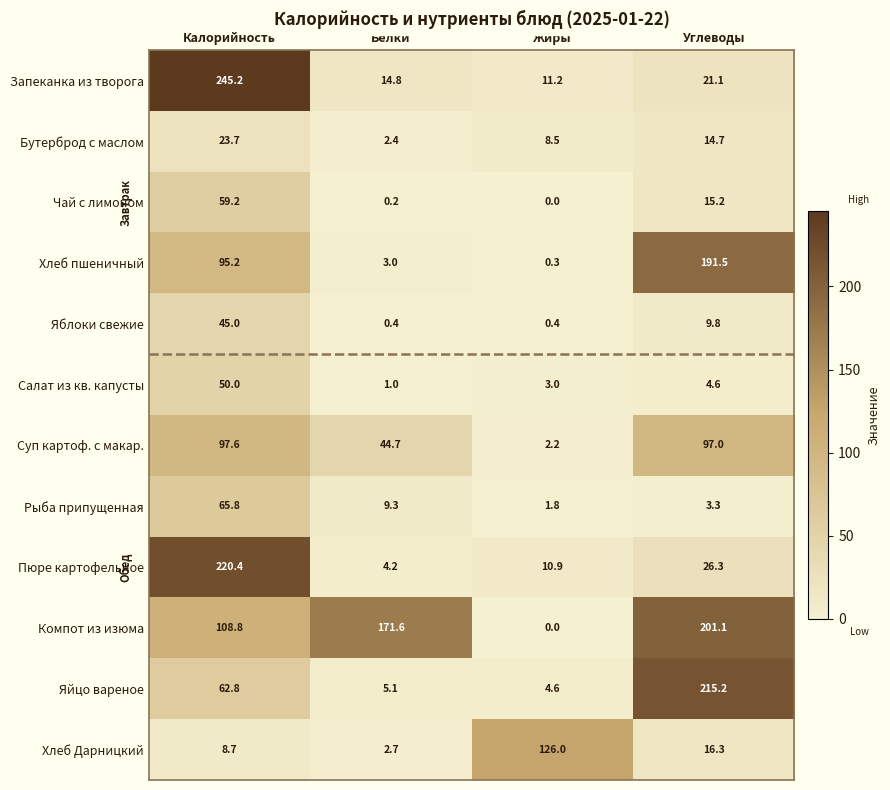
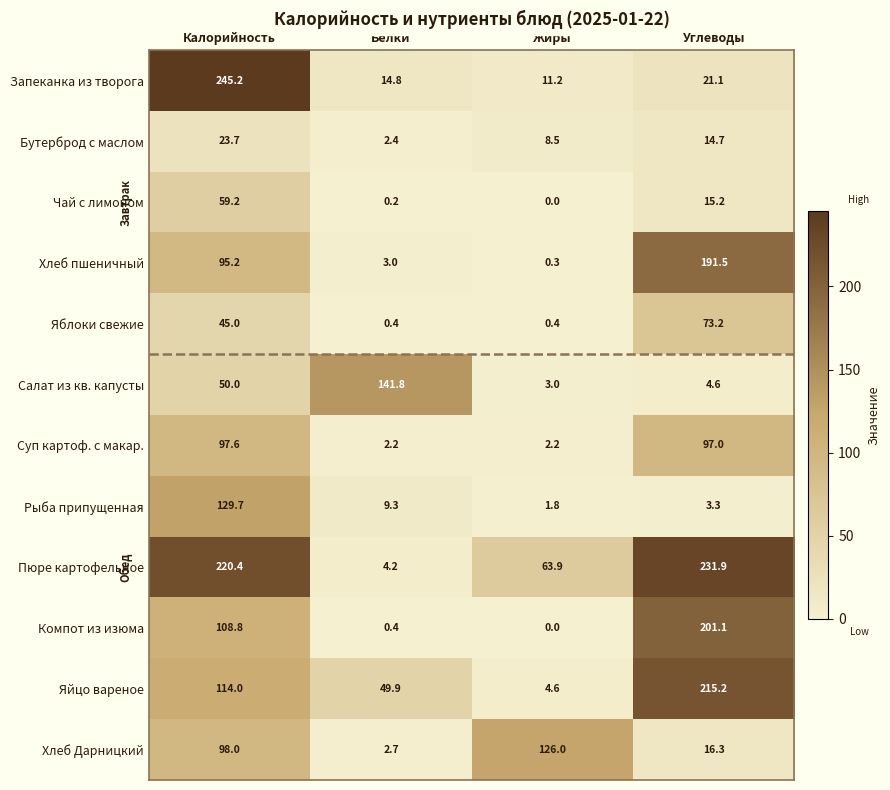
  {
    "Запеканка из творога": {
      "Калорийность": 245.2,
      "Белки": 14.8,
      "Жиры": 11.2,
      "Углеводы": 21.1
    },
    "Бутерброд с маслом": {
      "Калорийность": 23.7,
      "Белки": 2.4,
      "Жиры": 8.5,
      "Углеводы": 14.7
    },
    "Чай с лимоном": {
      "Калорийность": 59.2,
      "Белки": 0.2,
      "Жиры": 0.0,
      "Углеводы": 15.2
    },
    "Хлеб пшеничный": {
      "Калорийность": 95.2,
      "Белки": 3.0,
      "Жиры": 0.3,
      "Углеводы": 191.5
    },
    "Яблоки свежие": {
      "Калорийность": 45.0,
      "Белки": 0.4,
      "Жиры": 0.4,
-     "Углеводы": 9.8
+     "Углеводы": 73.2
    },
    "Салат из кв. капусты": {
      "Калорийность": 50.0,
-     "Белки": 1.0,
+     "Белки": 141.8,
      "Жиры": 3.0,
      "Углеводы": 4.6
    },
    "Суп картоф. с макар.": {
      "Калорийность": 97.6,
-     "Белки": 44.7,
+     "Белки": 2.2,
      "Жиры": 2.2,
      "Углеводы": 97.0
    },
    "Рыба припущенная": {
-     "Калорийность": 65.8,
+     "Калорийность": 129.7,
      "Белки": 9.3,
      "Жиры": 1.8,
      "Углеводы": 3.3
    },
    "Пюре картофельное": {
      "Калорийность": 220.4,
      "Белки": 4.2,
-     "Жиры": 10.9,
-     "Углеводы": 26.3
+     "Жиры": 63.9,
+     "Углеводы": 231.9
    },
    "Компот из изюма": {
      "Калорийность": 108.8,
-     "Белки": 171.6,
+     "Белки": 0.4,
      "Жиры": 0.0,
      "Углеводы": 201.1
    },
    "Яйцо вареное": {
-     "Калорийность": 62.8,
-     "Белки": 5.1,
+     "Калорийность": 114.0,
+     "Белки": 49.9,
      "Жиры": 4.6,
      "Углеводы": 215.2
    },
    "Хлеб Дарницкий": {
-     "Калорийность": 8.7,
+     "Калорийность": 98.0,
      "Белки": 2.7,
      "Жиры": 126.0,
      "Углеводы": 16.3
    }
  }
